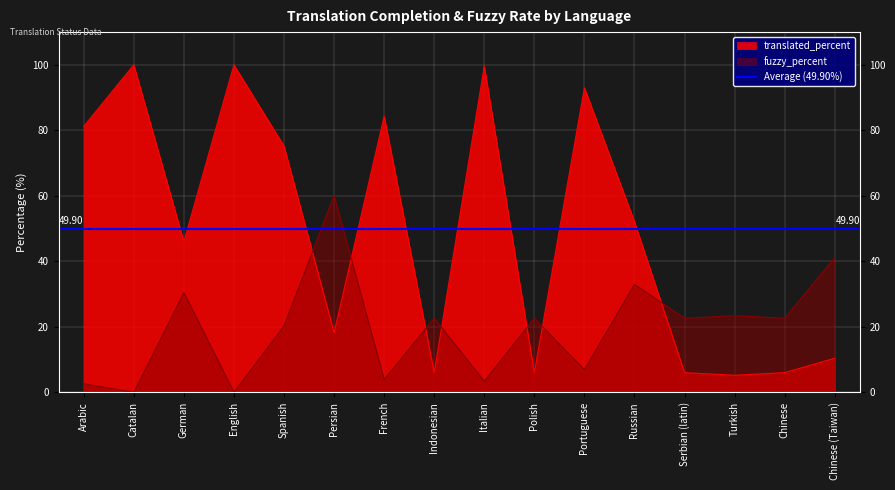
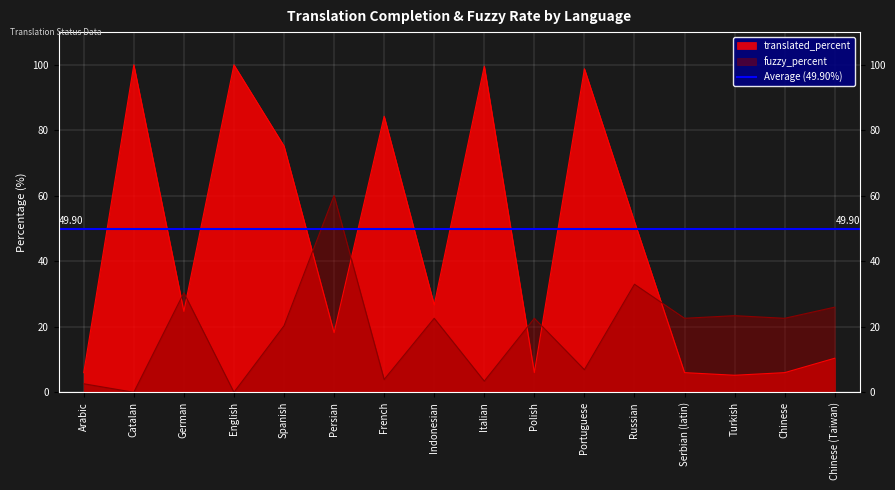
  {
    "translated_percent": {
-     "Arabic": 81,
+     "Arabic": 6,
      "Catalan": 100,
-     "German": 46,
+     "German": 25,
      "English": 100,
      "Spanish": 75,
      "Persian": 18,
      "French": 84,
-     "Indonesian": 6,
+     "Indonesian": 27,
      "Italian": 100,
      "Polish": 6,
-     "Portuguese": 93,
+     "Portuguese": 99,
      "Russian": 52,
      "Serbian (latin)": 6,
      "Turkish": 5,
      "Chinese": 6,
      "Chinese (Taiwan)": 10
    },
    "fuzzy_percent": {
      "Arabic": 3,
      "Catalan": 0,
      "German": 30,
      "English": 0,
      "Spanish": 20,
      "Persian": 60,
      "French": 4,
      "Indonesian": 23,
      "Italian": 3,
      "Polish": 23,
      "Portuguese": 7,
      "Russian": 33,
      "Serbian (latin)": 23,
      "Turkish": 23,
      "Chinese": 23,
-     "Chinese (Taiwan)": 41
+     "Chinese (Taiwan)": 26
    }
  }
